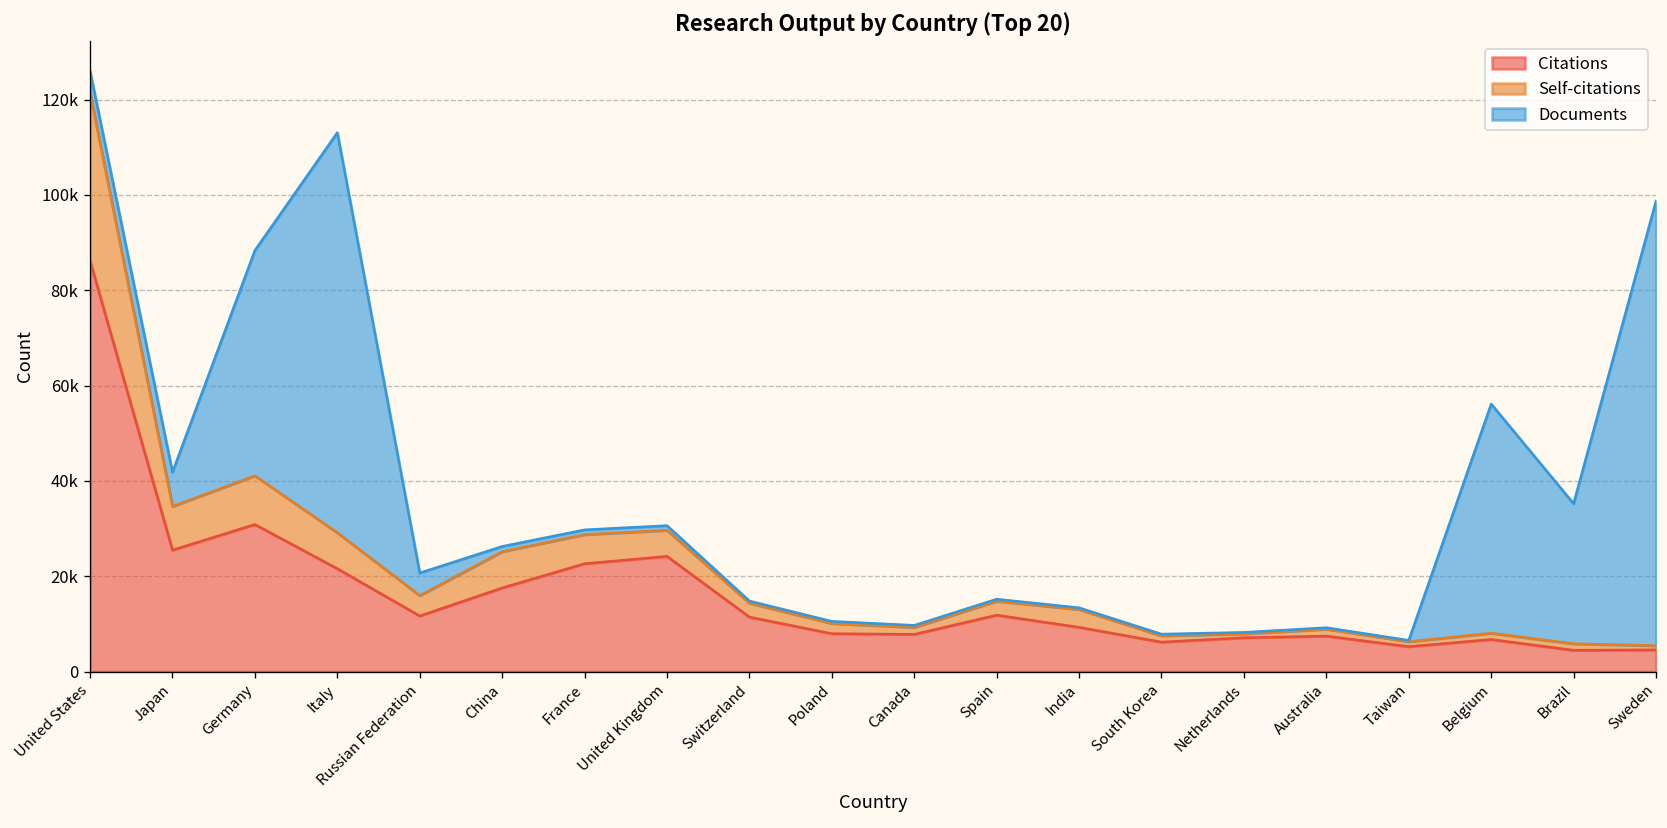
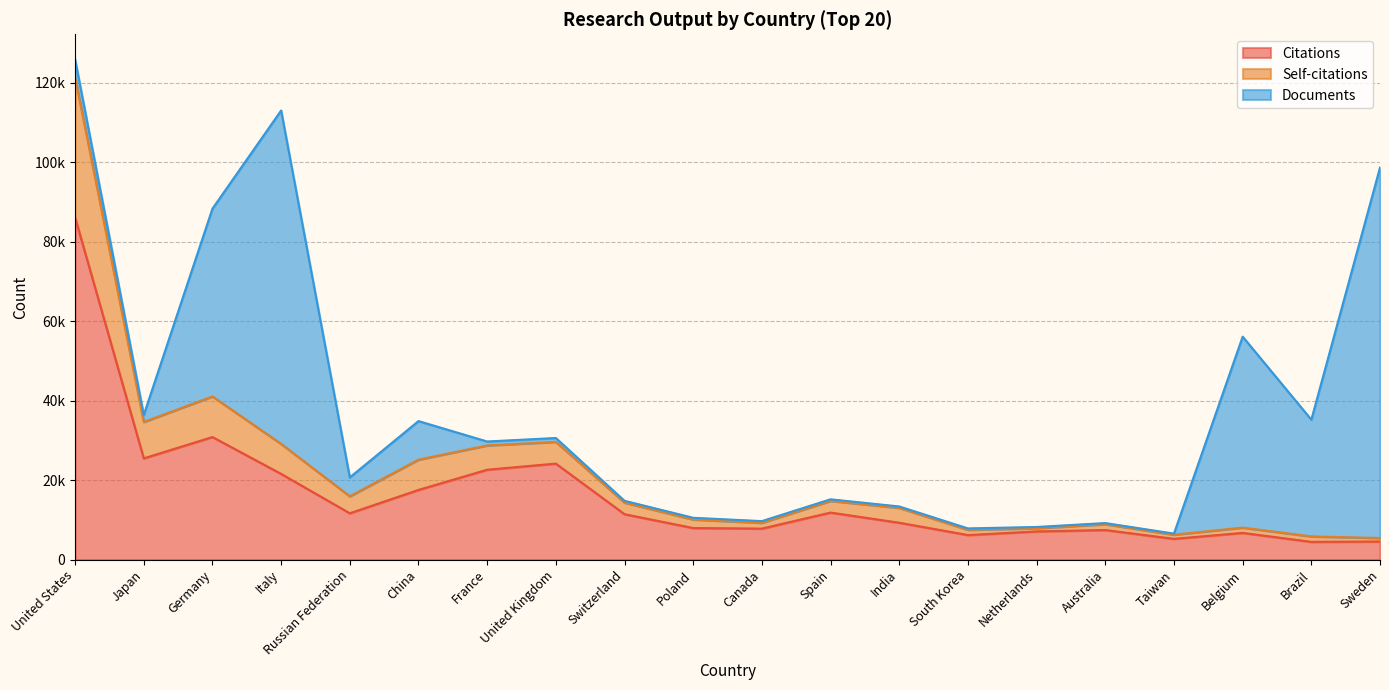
  {
    "Documents": {
      "United States": 5000,
-     "Japan": 7000,
+     "Japan": 2000,
      "Germany": 47000,
      "Italy": 84000,
      "Russian Federation": 5000,
-     "China": 1000,
+     "China": 10000,
      "France": 1000,
      "United Kingdom": 1000,
      "Belgium": 48000,
      "Brazil": 29000,
      "Sweden": 93000
    }
  }
